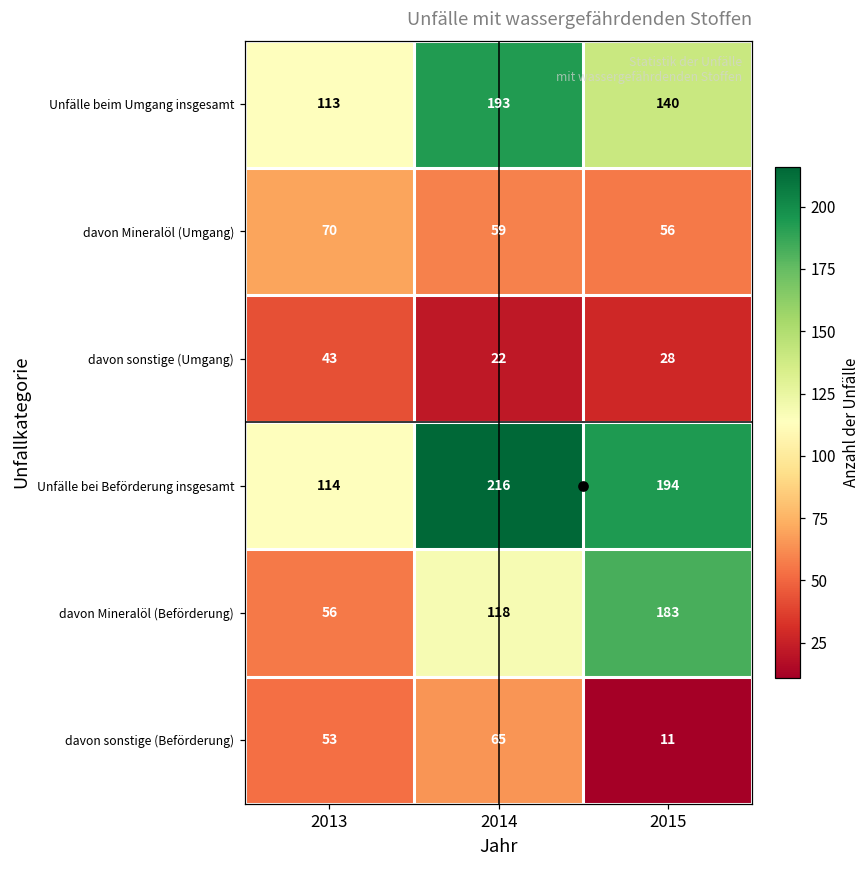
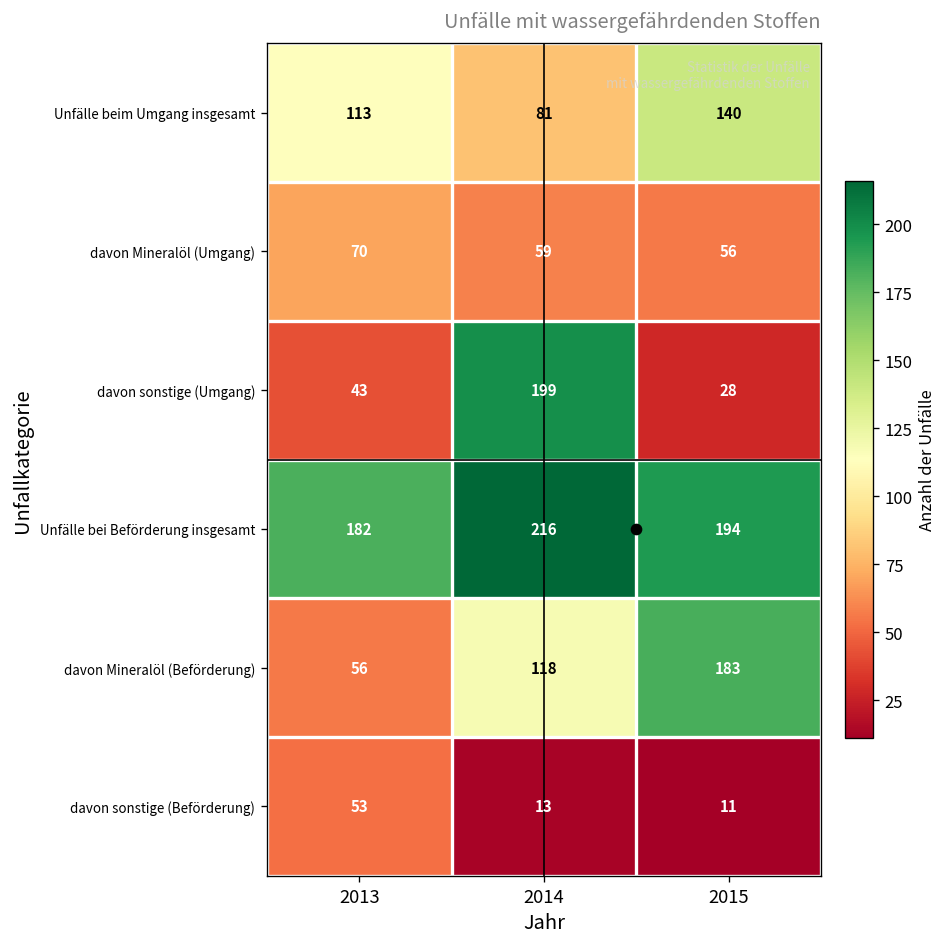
  {
    "Unfälle beim Umgang insgesamt": {
      "2013": 113,
-     "2014": 193
+     "2014": 81
    },
    "davon Mineralöl (Umgang)": {
      "2013": 70,
      "2014": 59,
      "2015": 56
    },
    "davon sonstige (Umgang)": {
      "2013": 43,
-     "2014": 22,
+     "2014": 199,
      "2015": 28
    },
    "Unfälle bei Beförderung insgesamt": {
-     "2013": 114,
+     "2013": 182,
      "2014": 216,
      "2015": 194
    },
    "davon Mineralöl (Beförderung)": {
      "2013": 56,
      "2014": 118,
      "2015": 183
    },
    "davon sonstige (Beförderung)": {
      "2013": 53,
-     "2014": 65,
+     "2014": 13,
      "2015": 11
    }
  }
